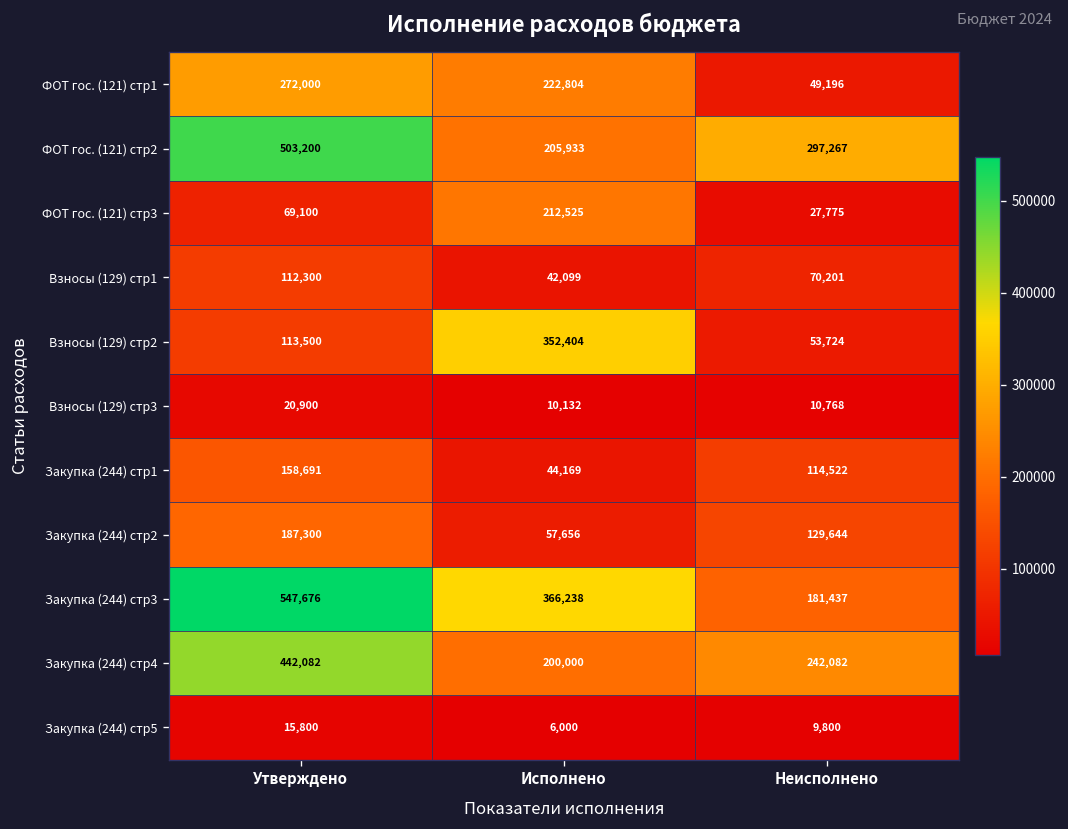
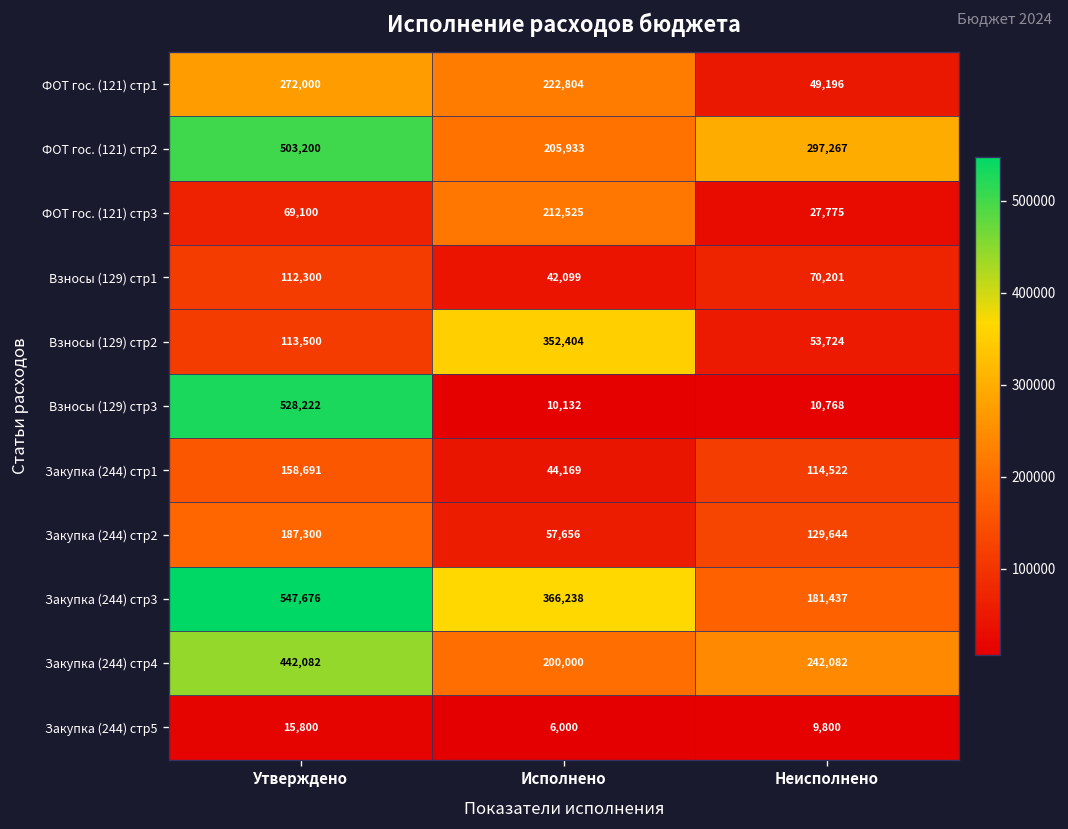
  {
    "ФОТ гос. (121) стр1": {
      "Утверждено": "272,000",
      "Исполнено": "222,804",
      "Неисполнено": "49,196"
    },
    "ФОТ гос. (121) стр2": {
      "Утверждено": "503,200",
      "Исполнено": "205,933",
      "Неисполнено": "297,267"
    },
    "ФОТ гос. (121) стр3": {
      "Утверждено": "69,100",
      "Исполнено": "212,525",
      "Неисполнено": "27,775"
    },
    "Взносы (129) стр1": {
      "Утверждено": "112,300",
      "Исполнено": "42,099",
      "Неисполнено": "70,201"
    },
    "Взносы (129) стр2": {
      "Утверждено": "113,500",
      "Исполнено": "352,404",
      "Неисполнено": "53,724"
    },
    "Взносы (129) стр3": {
-     "Утверждено": "20,900",
+     "Утверждено": "528,222",
      "Исполнено": "10,132",
      "Неисполнено": "10,768"
    },
    "Закупка (244) стр1": {
      "Утверждено": "158,691",
      "Исполнено": "44,169",
      "Неисполнено": "114,522"
    },
    "Закупка (244) стр2": {
      "Утверждено": "187,300",
      "Исполнено": "57,656",
      "Неисполнено": "129,644"
    },
    "Закупка (244) стр3": {
      "Утверждено": "547,676",
      "Исполнено": "366,238",
      "Неисполнено": "181,437"
    },
    "Закупка (244) стр4": {
      "Утверждено": "442,082",
      "Исполнено": "200,000",
      "Неисполнено": "242,082"
    },
    "Закупка (244) стр5": {
      "Утверждено": "15,800",
      "Исполнено": "6,000",
      "Неисполнено": "9,800"
    }
  }
